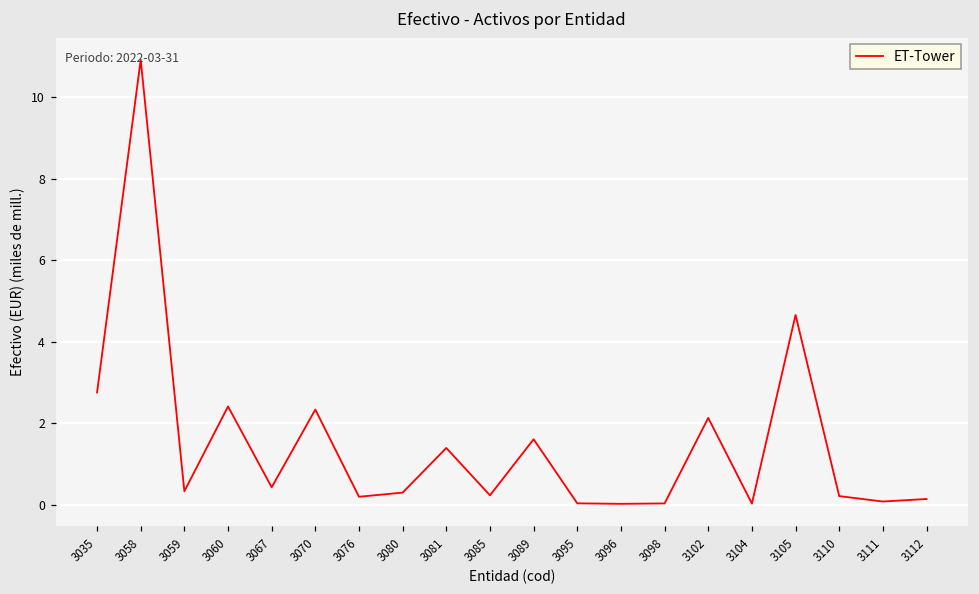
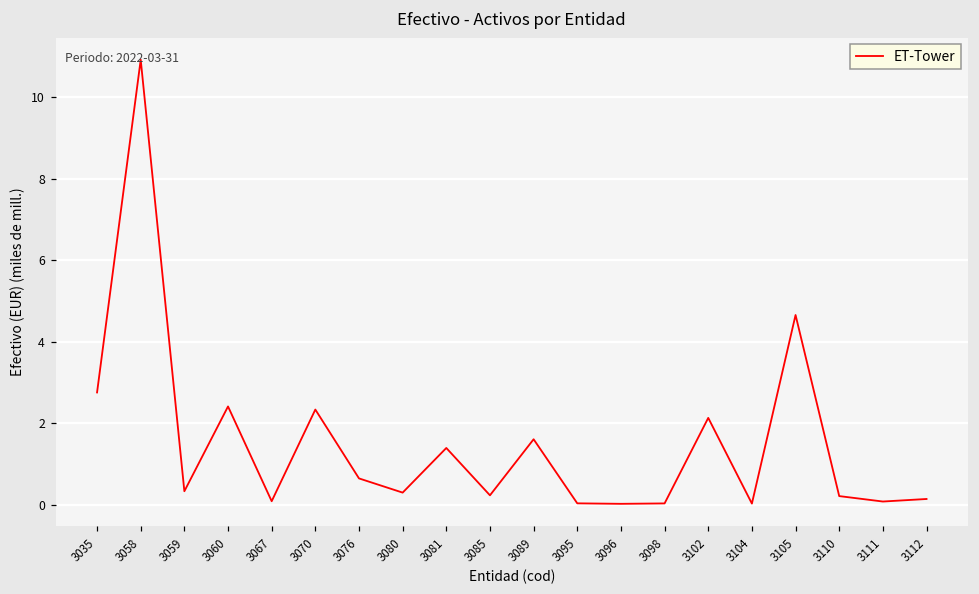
  {
    "3035": 2.8,
    "3059": 0.3,
    "3060": 2.4,
-   "3067": 0.4,
+   "3067": 0.1,
    "3070": 2.3,
-   "3076": 0.2,
+   "3076": 0.6,
    "3080": 0.3,
    "3081": 1.4,
    "3085": 0.2,
    "3089": 1.6,
    "3095": 0.0,
    "3096": 0.0,
    "3098": 0.0,
    "3102": 2.1,
    "3104": 0.0,
    "3105": 4.7,
    "3110": 0.2,
    "3111": 0.1,
    "3112": 0.1
  }
